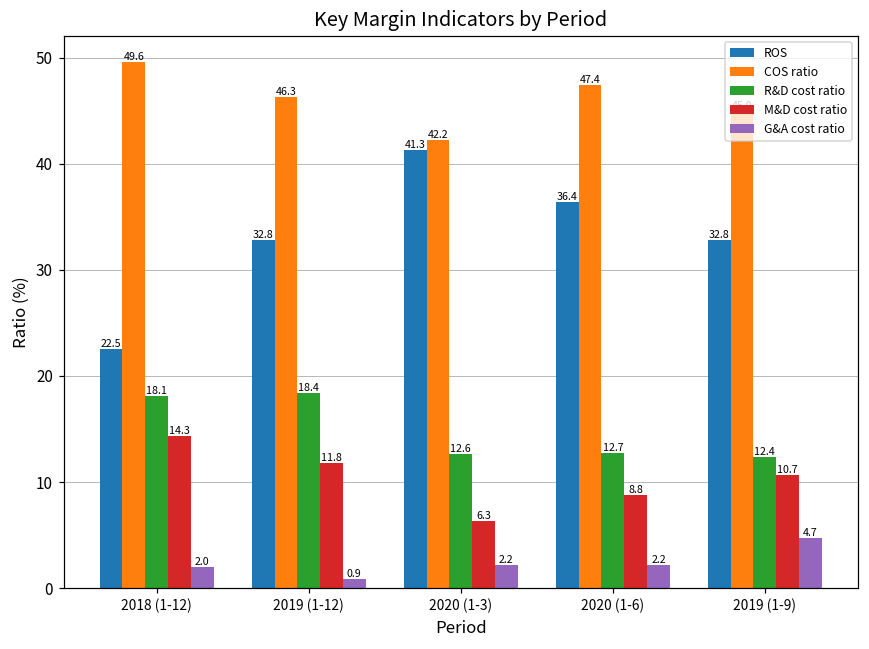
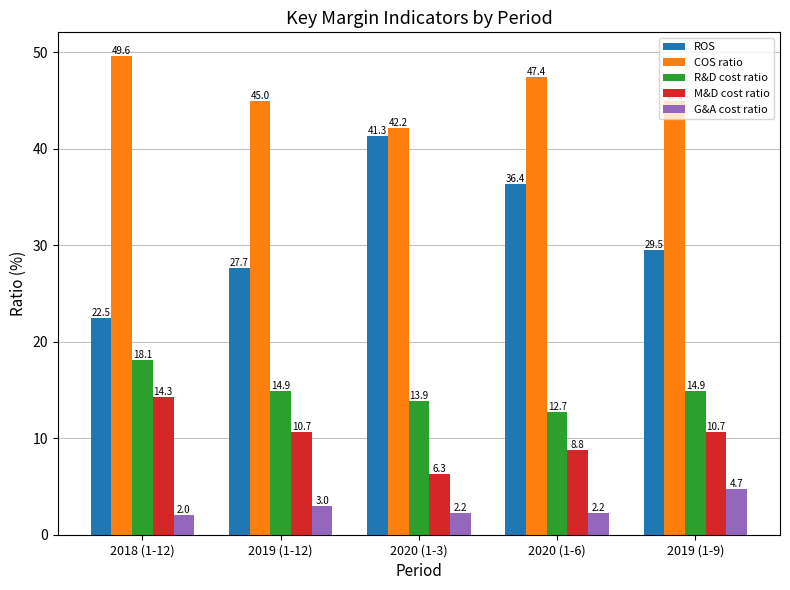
  {
    "ROS": {
      "2018 (1-12)": 22.5,
-     "2019 (1-12)": 32.8,
+     "2019 (1-12)": 27.7,
      "2020 (1-3)": 41.3,
      "2020 (1-6)": 36.4,
-     "2019 (1-9)": 32.8
+     "2019 (1-9)": 29.5
    },
    "COS ratio": {
      "2018 (1-12)": 49.6,
-     "2019 (1-12)": 46.3,
+     "2019 (1-12)": 45.0,
      "2020 (1-3)": 42.2,
      "2020 (1-6)": 47.4
    },
    "R&D cost ratio": {
      "2018 (1-12)": 18.1,
-     "2019 (1-12)": 18.4,
-     "2020 (1-3)": 12.6,
+     "2019 (1-12)": 14.9,
+     "2020 (1-3)": 13.9,
      "2020 (1-6)": 12.7,
-     "2019 (1-9)": 12.4
+     "2019 (1-9)": 14.9
    },
    "M&D cost ratio": {
      "2018 (1-12)": 14.3,
-     "2019 (1-12)": 11.8,
+     "2019 (1-12)": 10.7,
      "2020 (1-3)": 6.3,
      "2020 (1-6)": 8.8,
      "2019 (1-9)": 10.7
    },
    "G&A cost ratio": {
      "2018 (1-12)": 2.0,
-     "2019 (1-12)": 0.9,
+     "2019 (1-12)": 3.0,
      "2020 (1-3)": 2.2,
      "2020 (1-6)": 2.2,
      "2019 (1-9)": 4.7
    }
  }
